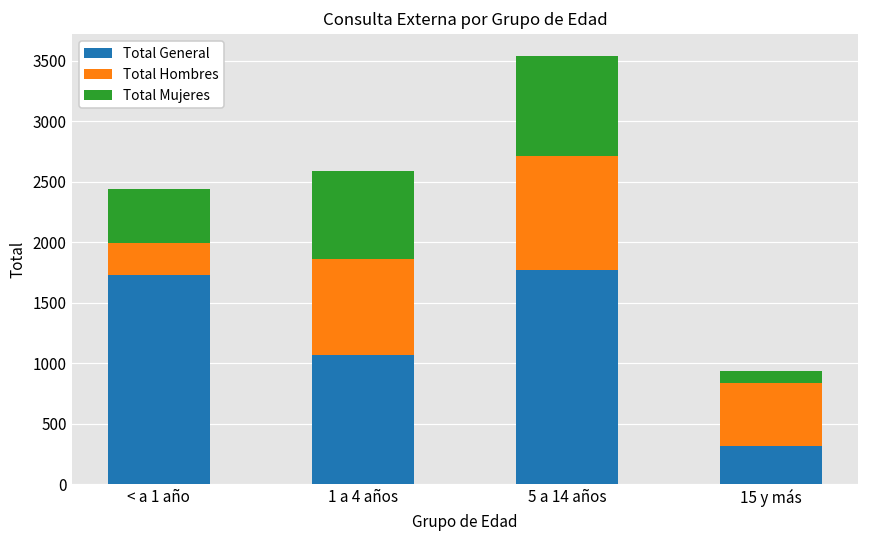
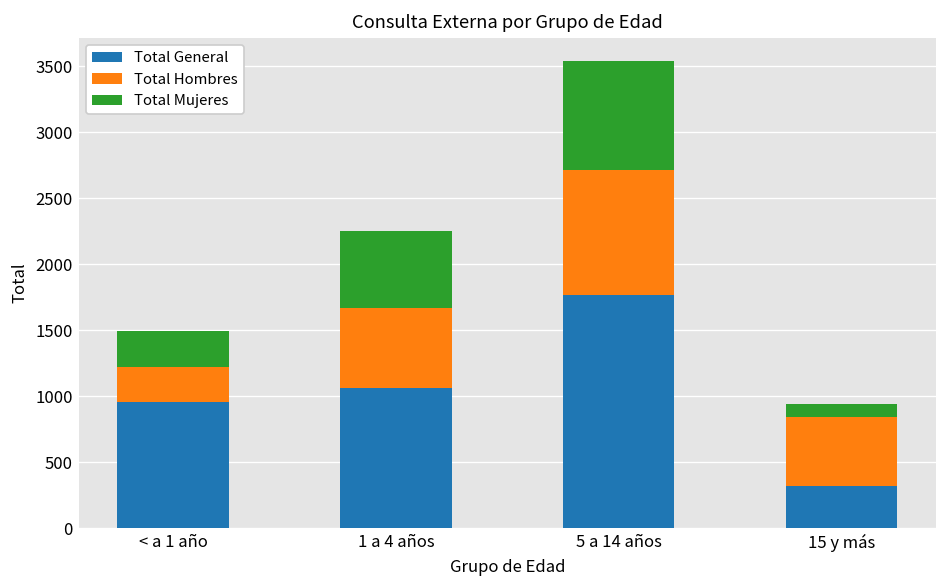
  {
    "Total General": {
-     "< a 1 año": 1730,
+     "< a 1 año": 960,
      "1 a 4 años": 1070,
      "5 a 14 años": 1770,
      "15 y más": 320
    },
    "Total Hombres": {
      "< a 1 año": 270,
-     "1 a 4 años": 790,
+     "1 a 4 años": 610,
      "5 a 14 años": 940,
      "15 y más": 520
    },
    "Total Mujeres": {
-     "< a 1 año": 440,
-     "1 a 4 años": 730,
+     "< a 1 año": 270,
+     "1 a 4 años": 580,
      "5 a 14 años": 830,
      "15 y más": 100
    }
  }
